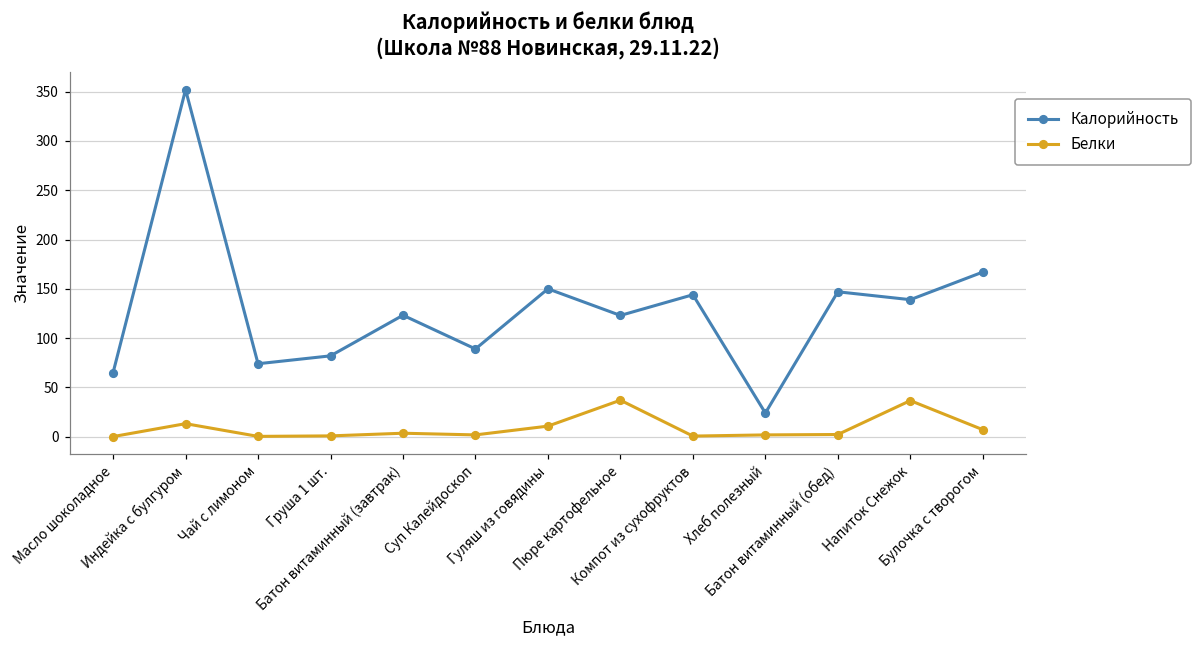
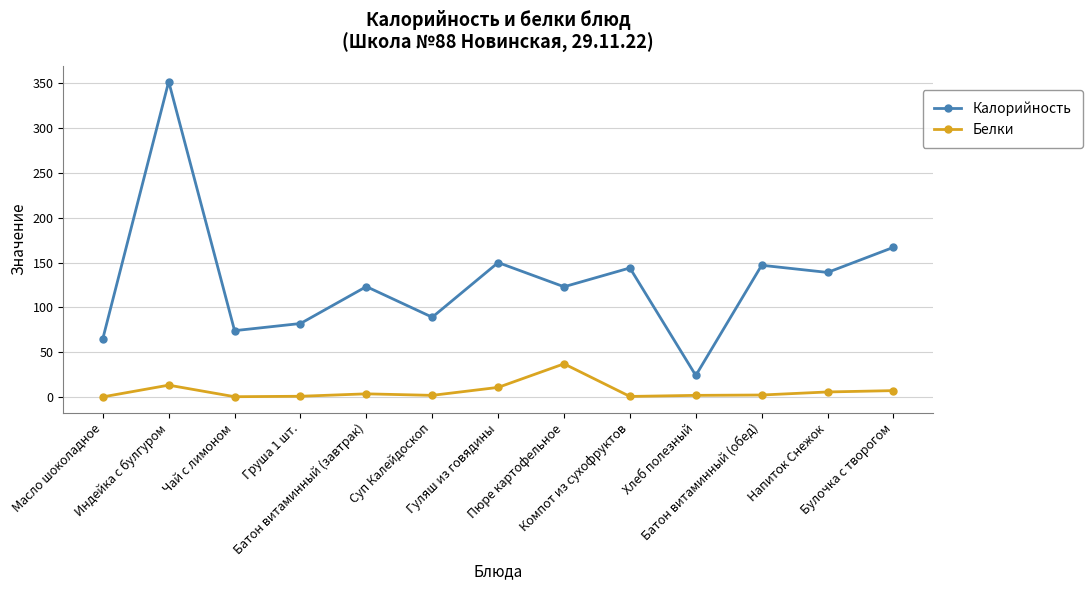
  {
    "Калорийность": {
      "Масло шоколадное": 70,
      "Индейка с булгуром": 350,
      "Чай с лимоном": 70,
      "Груша 1 шт.": 80,
      "Батон витаминный (завтрак)": 120,
      "Суп Калейдоскоп": 90,
      "Гуляш из говядины": 150,
      "Пюре картофельное": 120,
      "Компот из сухофруктов": 140,
      "Хлеб полезный": 20,
      "Батон витаминный (обед)": 150,
      "Напиток Снежок": 140,
      "Булочка с творогом": 170
    },
    "Белки": {
      "Масло шоколадное": 0,
      "Индейка с булгуром": 10,
      "Чай с лимоном": 0,
      "Груша 1 шт.": 0,
      "Батон витаминный (завтрак)": 0,
      "Суп Калейдоскоп": 0,
      "Гуляш из говядины": 10,
      "Пюре картофельное": 40,
      "Компот из сухофруктов": 0,
      "Хлеб полезный": 0,
      "Батон витаминный (обед)": 0,
-     "Напиток Снежок": 40,
+     "Напиток Снежок": 10,
      "Булочка с творогом": 10
    }
  }
